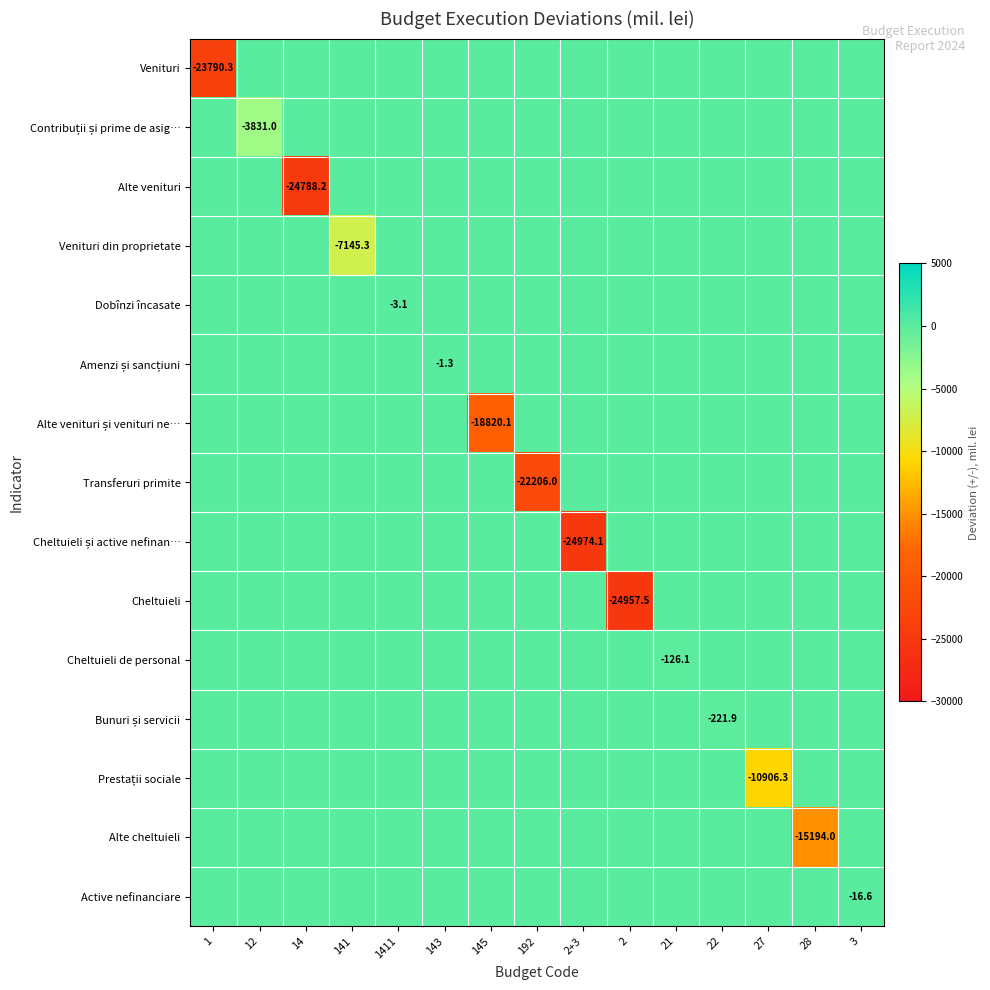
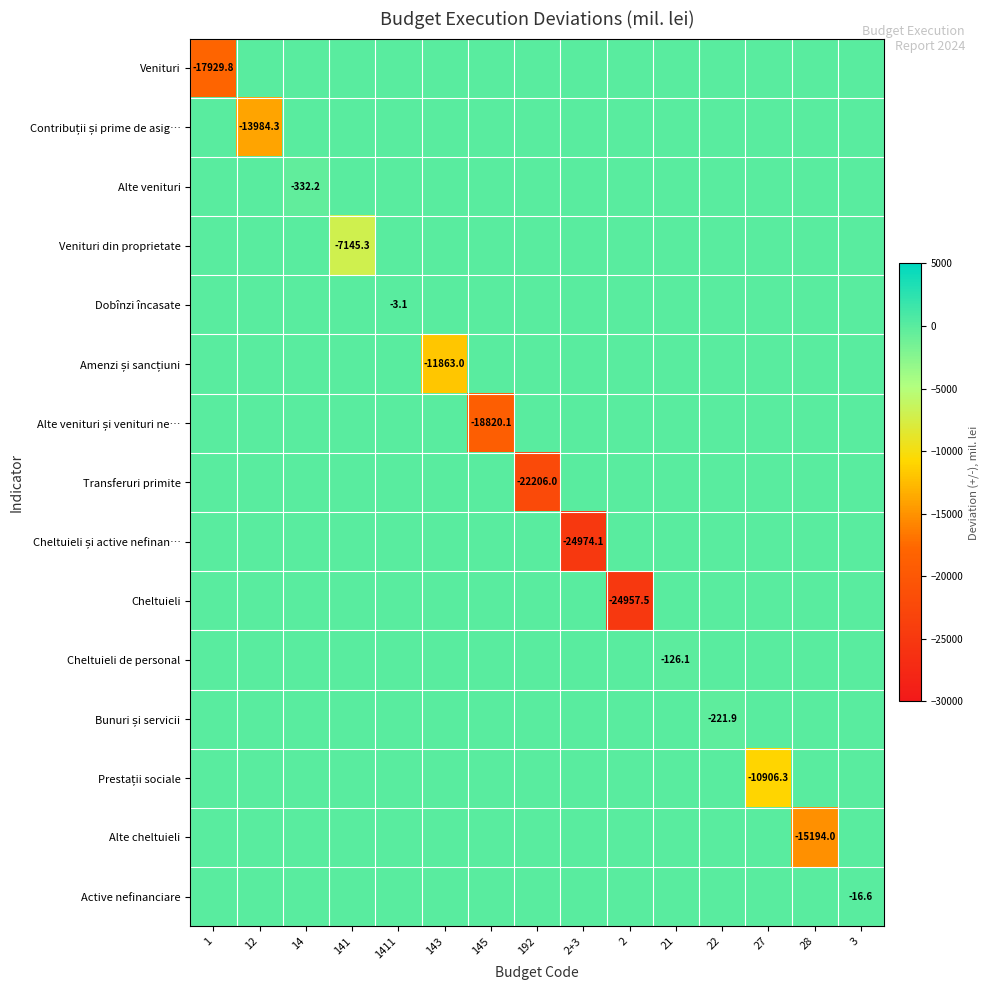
  {
    "Venituri": {
-     "1": -23790.3
+     "1": -17929.8
    },
    "Contribuții și prime de asig…": {
-     "12": -3831.0
+     "12": -13984.3
    },
    "Alte venituri": {
-     "14": -24788.2
+     "14": -332.2
    },
    "Venituri din proprietate": {
      "141": -7145.3
    },
    "Dobînzi încasate": {
      "1411": -3.1
    },
    "Amenzi și sancțiuni": {
-     "143": -1.3
+     "143": -11863.0
    },
    "Alte venituri și venituri ne…": {
      "145": -18820.1
    },
    "Transferuri primite": {
      "192": -22206.0
    },
    "Cheltuieli și active nefinan…": {
      "2+3": -24974.1
    },
    "Cheltuieli": {
      "2": -24957.5
    },
    "Cheltuieli de personal": {
      "21": -126.1
    },
    "Bunuri și servicii": {
      "22": -221.9
    },
    "Prestații sociale": {
      "27": -10906.3
    },
    "Alte cheltuieli": {
      "28": -15194.0
    },
    "Active nefinanciare": {
      "3": -16.6
    }
  }
